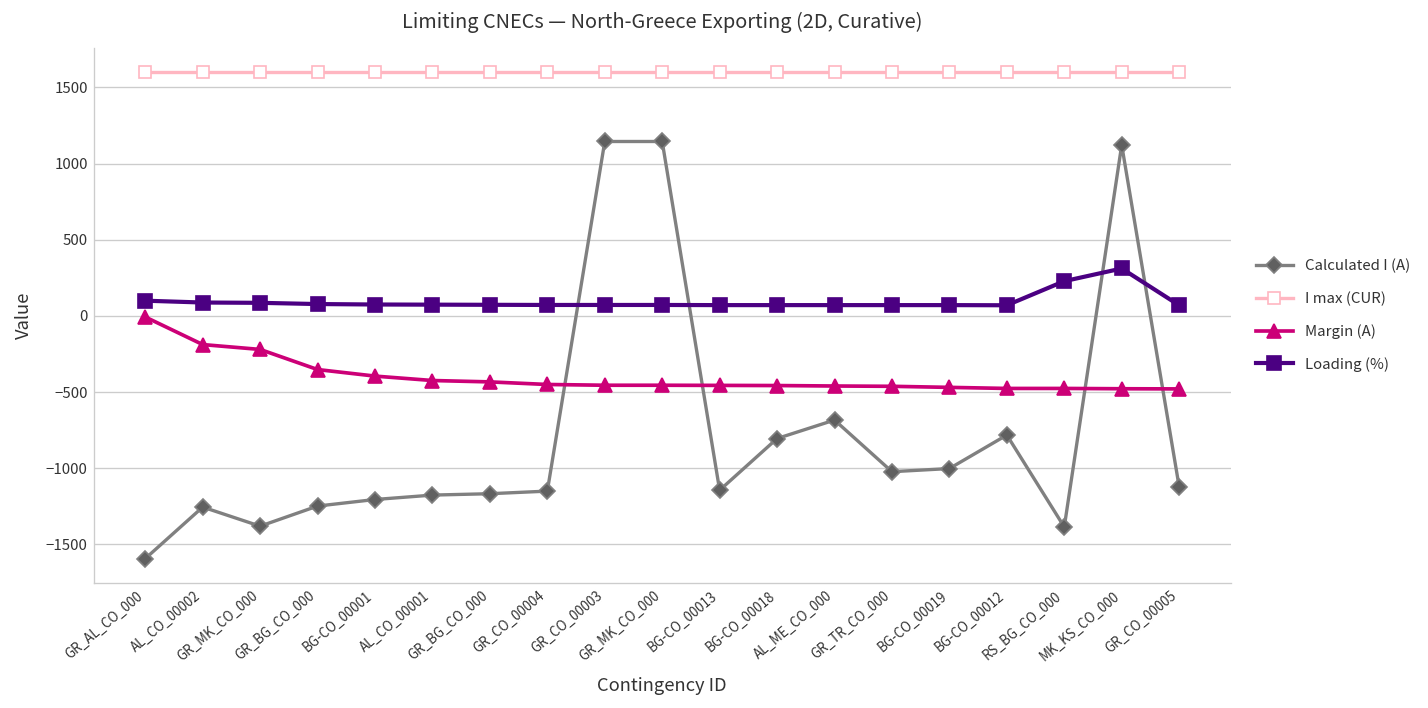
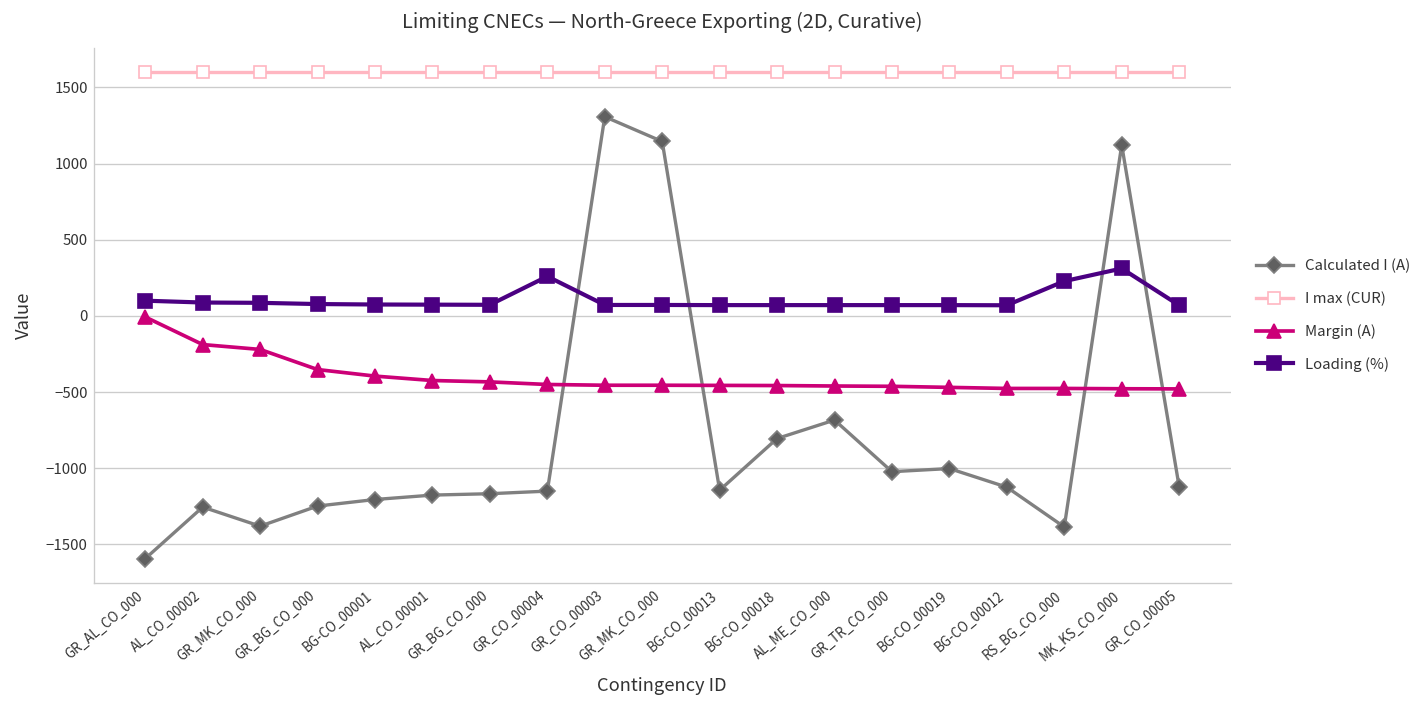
  {
    "Calculated I (A)": {
      "GR_AL_CO_000": -1590,
      "AL_CO_00002": -1250,
      "BG-CO_00001": -1210,
      "AL_CO_00001": -1180,
      "GR_CO_00004": -1150,
-     "GR_CO_00003": 1150,
+     "GR_CO_00003": 1310,
      "BG-CO_00013": -1140,
      "BG-CO_00018": -800,
      "AL_ME_CO_000": -680,
      "GR_TR_CO_000": -1020,
      "BG-CO_00019": -1000,
-     "BG-CO_00012": -780,
+     "BG-CO_00012": -1120,
      "RS_BG_CO_000": -1390,
      "MK_KS_CO_000": 1120,
      "GR_CO_00005": -1120
    },
    "I max (CUR)": {
      "GR_AL_CO_000": 1600,
      "AL_CO_00002": 1600,
      "BG-CO_00001": 1600,
      "AL_CO_00001": 1600,
      "GR_CO_00004": 1600,
      "GR_CO_00003": 1600,
      "BG-CO_00013": 1600,
      "BG-CO_00018": 1600,
      "AL_ME_CO_000": 1600,
      "GR_TR_CO_000": 1600,
      "BG-CO_00019": 1600,
      "BG-CO_00012": 1600,
      "RS_BG_CO_000": 1600,
      "MK_KS_CO_000": 1600,
      "GR_CO_00005": 1600
    },
    "Margin (A)": {
      "GR_AL_CO_000": -10,
      "AL_CO_00002": -190,
      "BG-CO_00001": -400,
      "AL_CO_00001": -420,
      "GR_CO_00004": -450,
      "GR_CO_00003": -460,
      "BG-CO_00013": -460,
      "BG-CO_00018": -460,
      "AL_ME_CO_000": -460,
      "GR_TR_CO_000": -460,
      "BG-CO_00019": -470,
      "BG-CO_00012": -480,
      "RS_BG_CO_000": -480,
      "MK_KS_CO_000": -480,
      "GR_CO_00005": -480
    },
    "Loading (%)": {
      "GR_AL_CO_000": 100,
      "AL_CO_00002": 90,
      "BG-CO_00001": 80,
      "AL_CO_00001": 70,
-     "GR_CO_00004": 70,
+     "GR_CO_00004": 260,
      "GR_CO_00003": 70,
      "BG-CO_00013": 70,
      "BG-CO_00018": 70,
      "AL_ME_CO_000": 70,
      "GR_TR_CO_000": 70,
      "BG-CO_00019": 70,
      "BG-CO_00012": 70,
      "RS_BG_CO_000": 230,
      "MK_KS_CO_000": 310,
      "GR_CO_00005": 70
    }
  }
